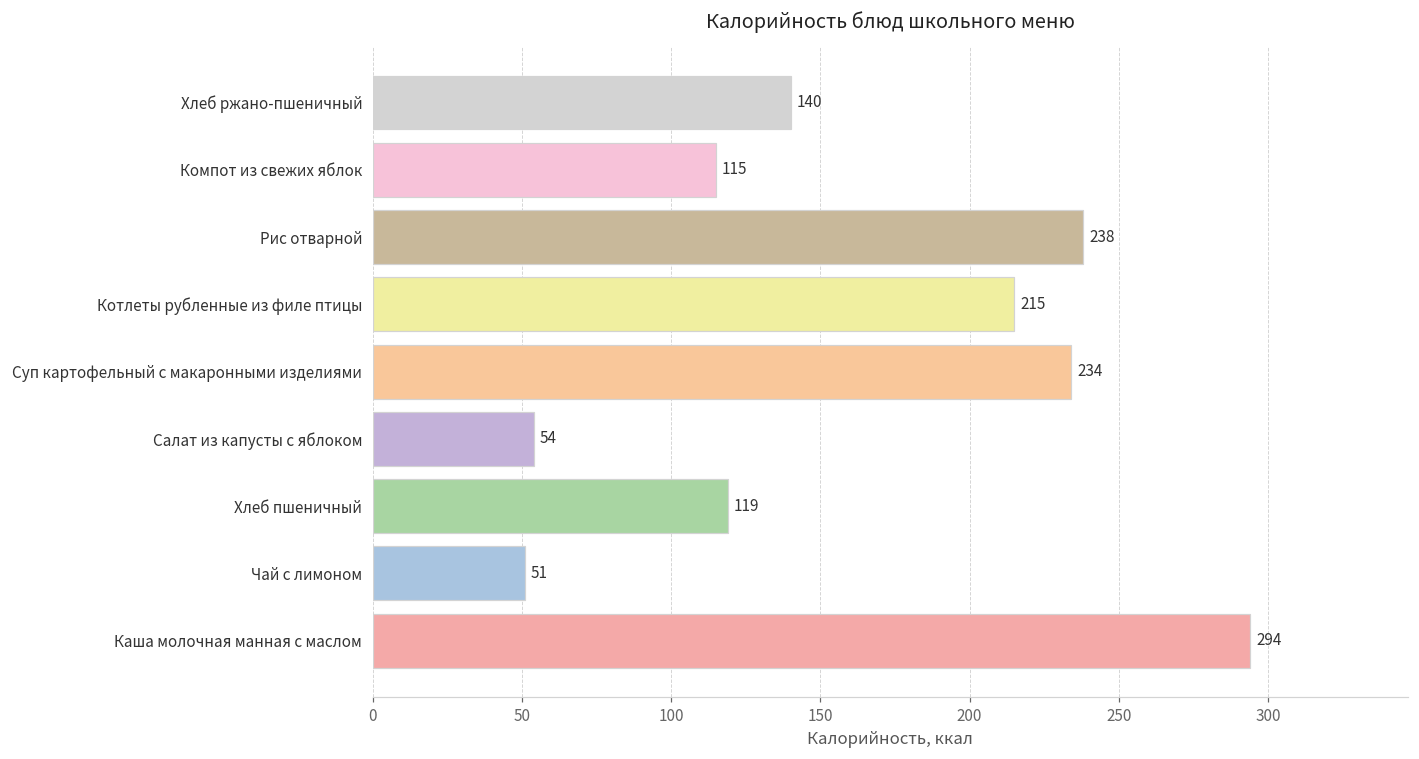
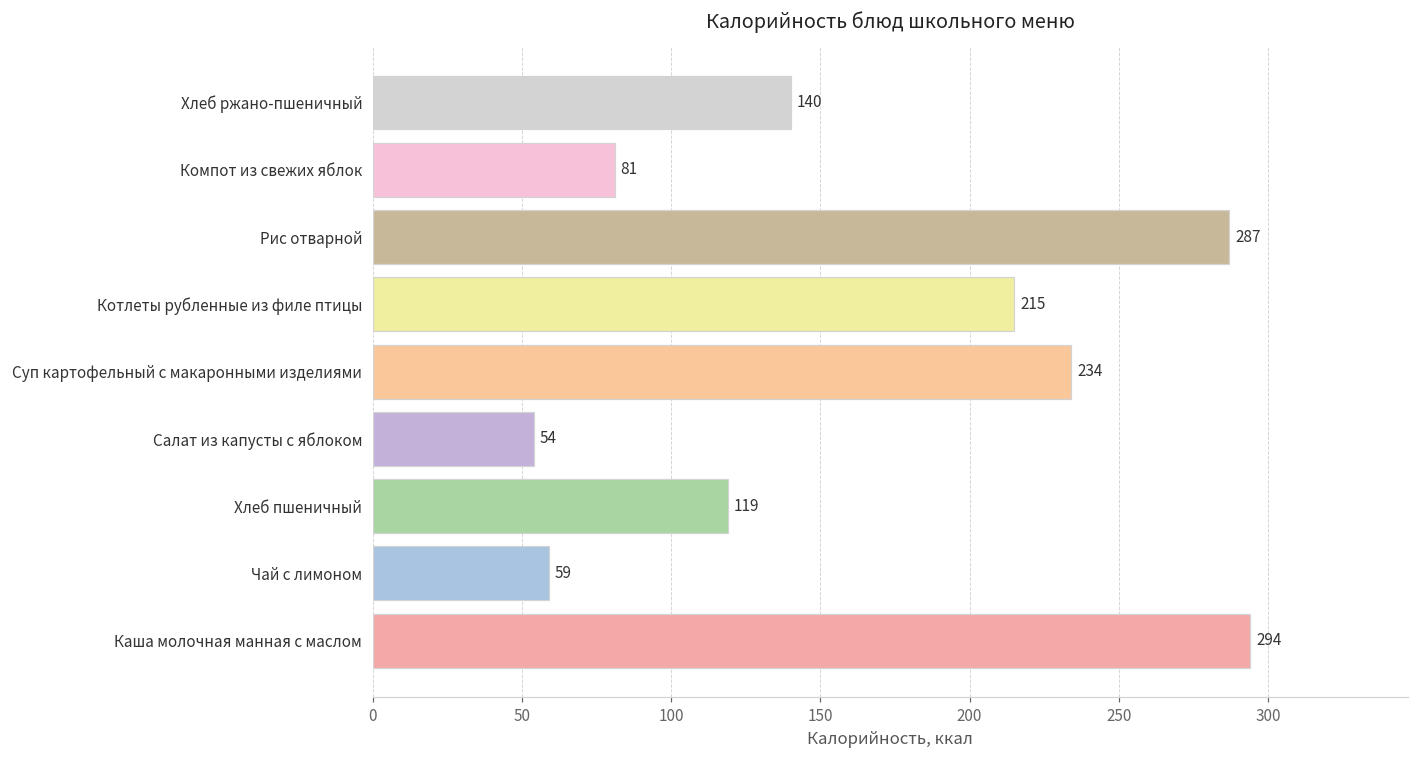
  {
    "Хлеб ржано-пшеничный": 140,
-   "Компот из свежих яблок": 115,
-   "Рис отварной": 238,
+   "Компот из свежих яблок": 81,
+   "Рис отварной": 287,
    "Котлеты рубленные из филе птицы": 215,
    "Суп картофельный с макаронными изделиями": 234,
    "Салат из капусты с яблоком": 54,
    "Хлеб пшеничный": 119,
-   "Чай с лимоном": 51,
+   "Чай с лимоном": 59,
    "Каша молочная манная с маслом": 294
  }
